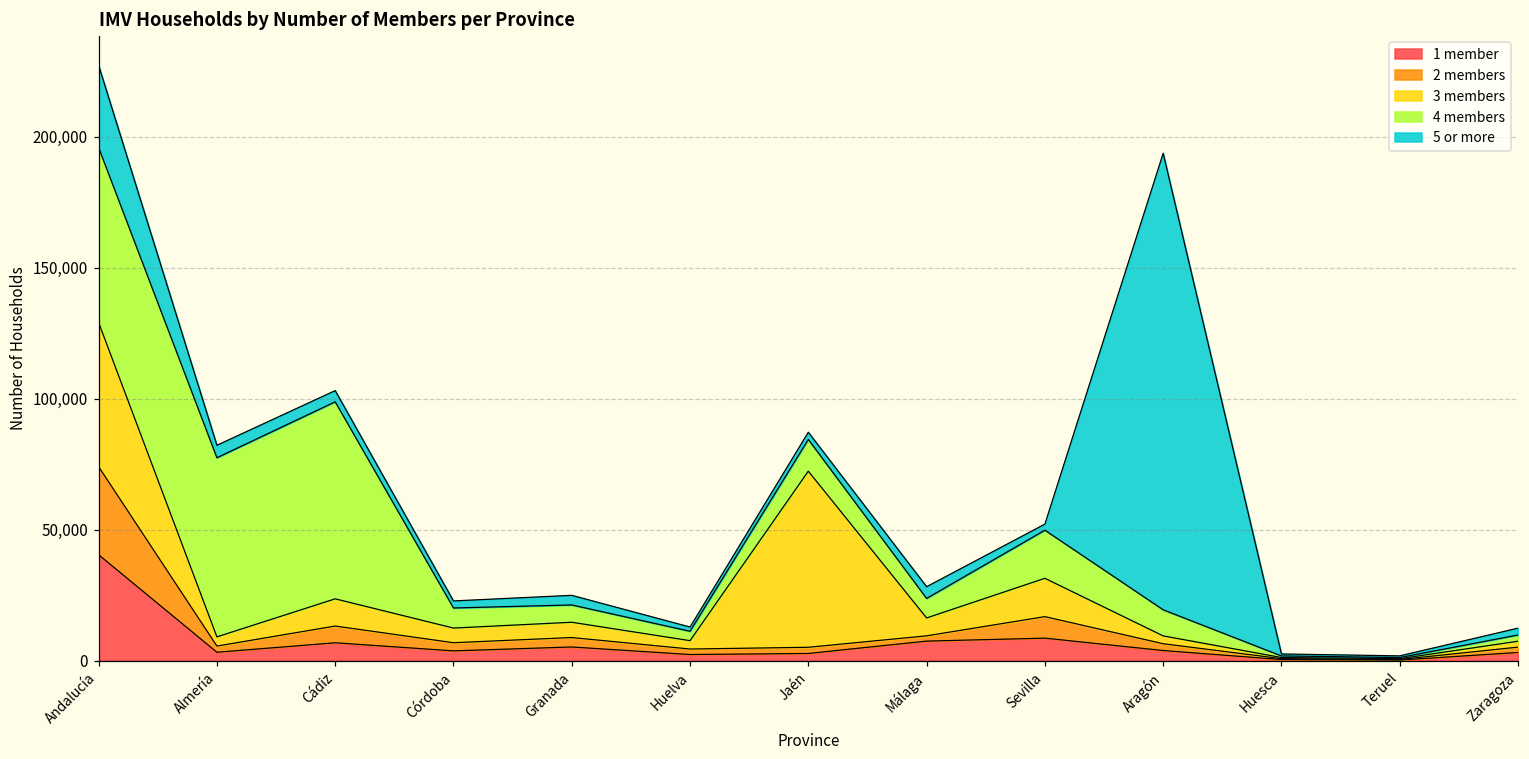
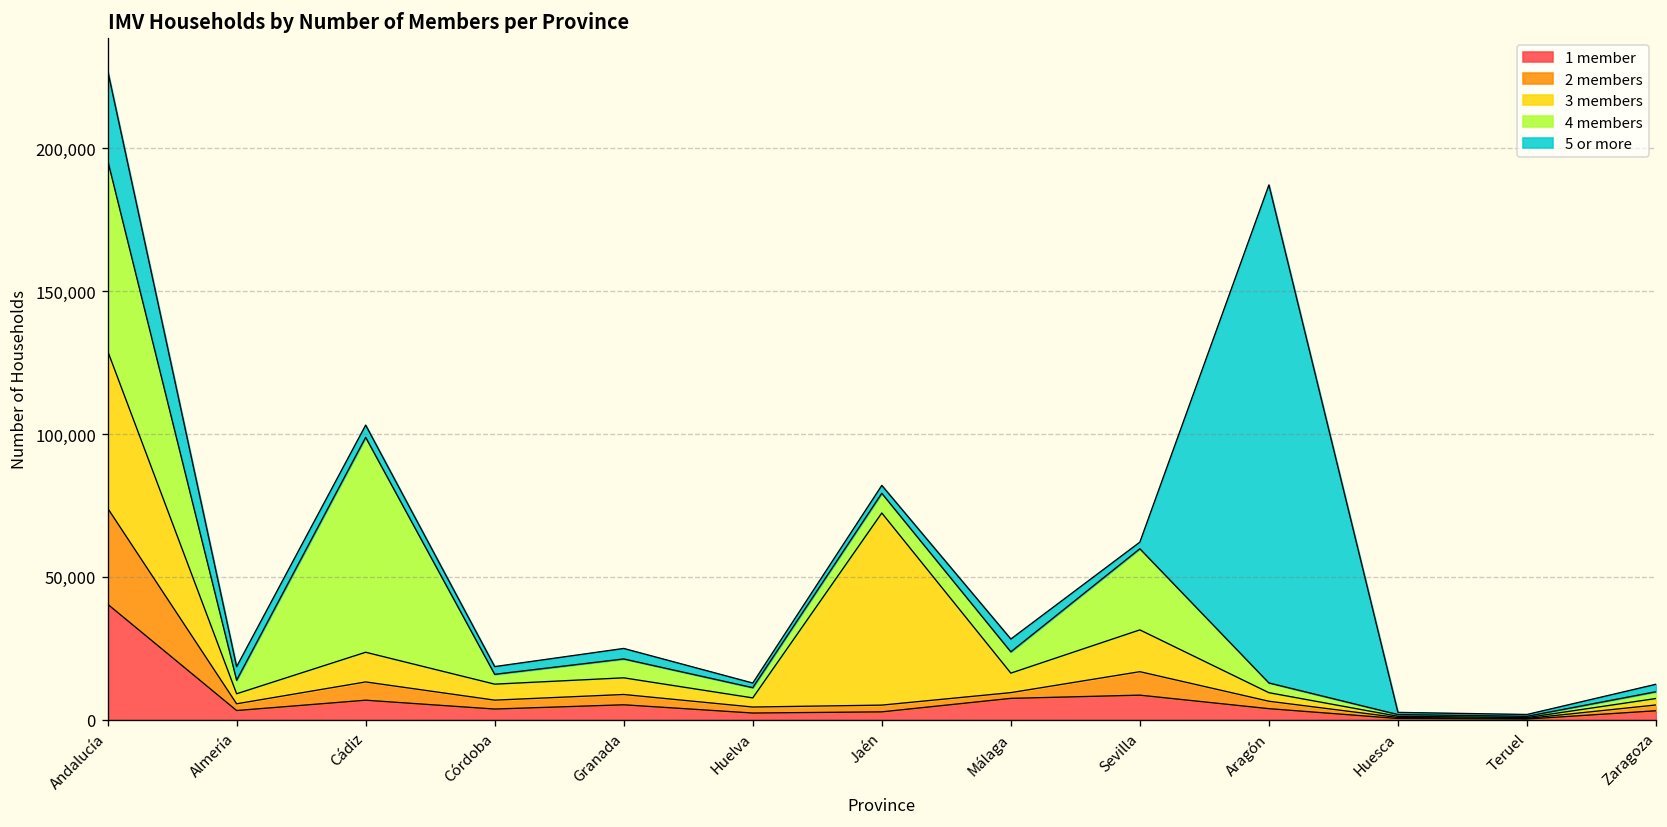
  {
    "1 member": {
      "Andalucía": "40,000",
      "Almería": "3,000",
      "Cádiz": "7,000",
      "Córdoba": "4,000",
      "Granada": "5,000",
      "Huelva": "2,000",
      "Jaén": "3,000",
      "Málaga": "8,000",
      "Sevilla": "9,000",
      "Aragón": "4,000",
      "Zaragoza": "3,000"
    },
    "2 members": {
      "Andalucía": "34,000",
      "Almería": "2,000",
      "Cádiz": "6,000",
      "Córdoba": "3,000",
      "Granada": "4,000",
      "Huelva": "2,000",
      "Jaén": "2,000",
      "Málaga": "2,000",
      "Sevilla": "8,000",
      "Aragón": "3,000",
      "Zaragoza": "2,000"
    },
    "3 members": {
      "Andalucía": "55,000",
      "Almería": "4,000",
      "Cádiz": "10,000",
      "Córdoba": "6,000",
      "Granada": "6,000",
      "Huelva": "3,000",
      "Jaén": "67,000",
      "Málaga": "7,000",
      "Sevilla": "15,000",
      "Aragón": "3,000",
      "Zaragoza": "2,000"
    },
    "4 members": {
      "Andalucía": "67,000",
-     "Almería": "68,000",
+     "Almería": "5,000",
      "Cádiz": "75,000",
-     "Córdoba": "8,000",
+     "Córdoba": "3,000",
      "Granada": "7,000",
      "Huelva": "4,000",
-     "Jaén": "12,000",
+     "Jaén": "7,000",
      "Málaga": "7,000",
-     "Sevilla": "18,000",
-     "Aragón": "10,000",
+     "Sevilla": "28,000",
+     "Aragón": "3,000",
      "Zaragoza": "2,000"
    },
    "5 or more": {
      "Andalucía": "31,000",
      "Almería": "5,000",
      "Cádiz": "4,000",
      "Córdoba": "3,000",
      "Granada": "4,000",
      "Huelva": "2,000",
      "Jaén": "3,000",
      "Málaga": "4,000",
      "Sevilla": "2,000",
      "Aragón": "174,000",
      "Zaragoza": "3,000"
    }
  }
